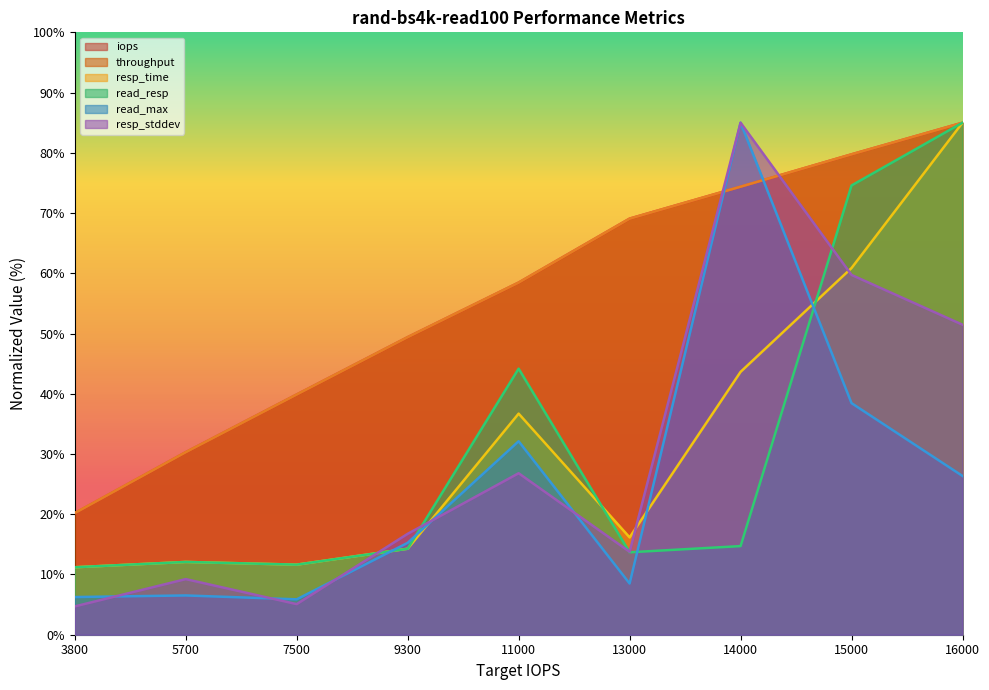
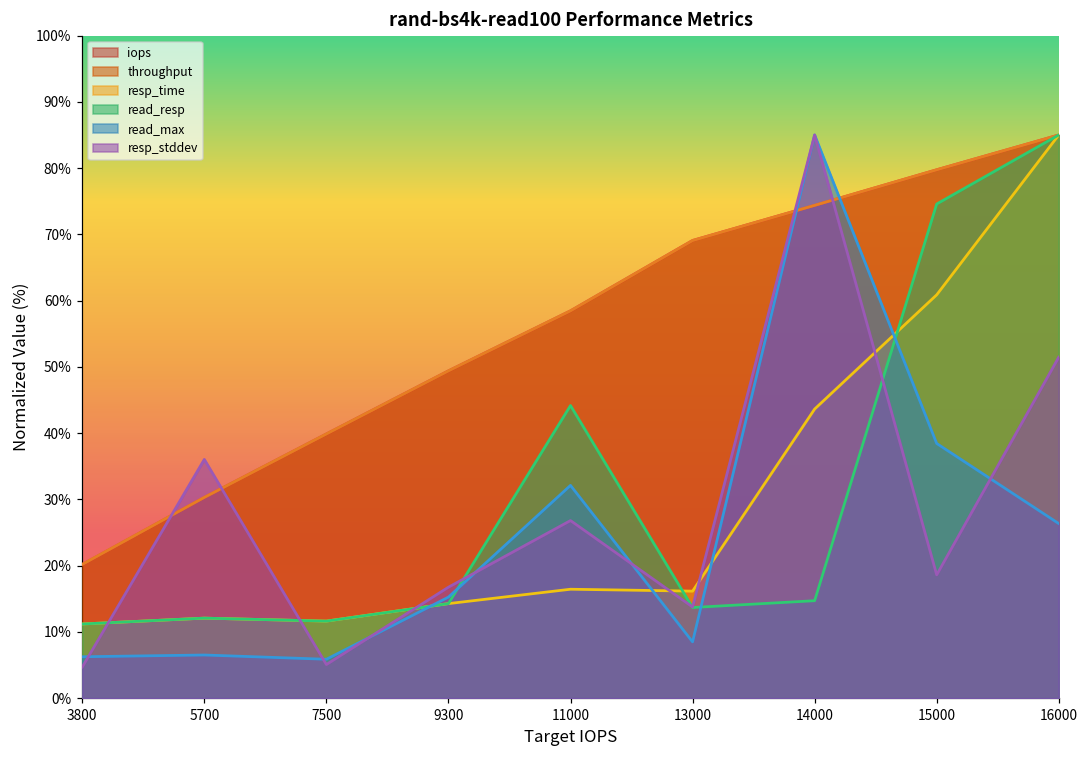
  {
    "resp_time": {
-     "11000": "37%",
+     "11000": "16%",
      "13000": "16%",
      "14000": "44%",
      "15000": "61%"
    },
    "read_resp": {
      "11000": "44%",
      "14000": "15%",
      "15000": "75%"
    },
    "read_max": {
      "3800": "6%",
      "5700": "7%",
      "7500": "6%",
      "9300": "15%",
      "11000": "32%",
      "13000": "8%",
      "15000": "38%",
      "16000": "26%"
    },
    "resp_stddev": {
      "3800": "5%",
-     "5700": "9%",
+     "5700": "36%",
      "7500": "5%",
      "9300": "17%",
      "11000": "27%",
-     "15000": "60%",
+     "15000": "19%",
      "16000": "51%"
    }
  }
